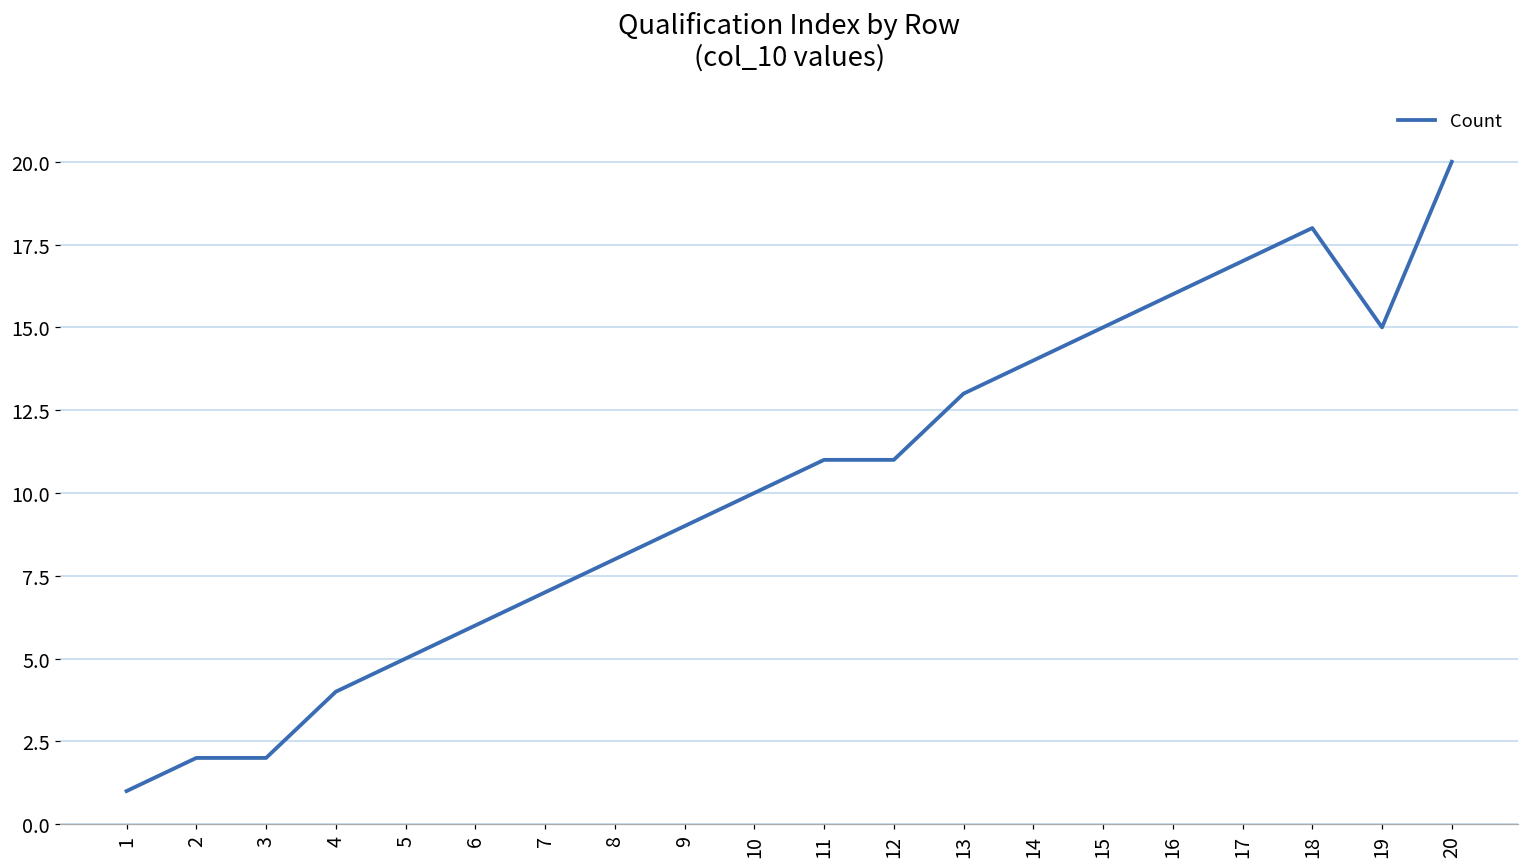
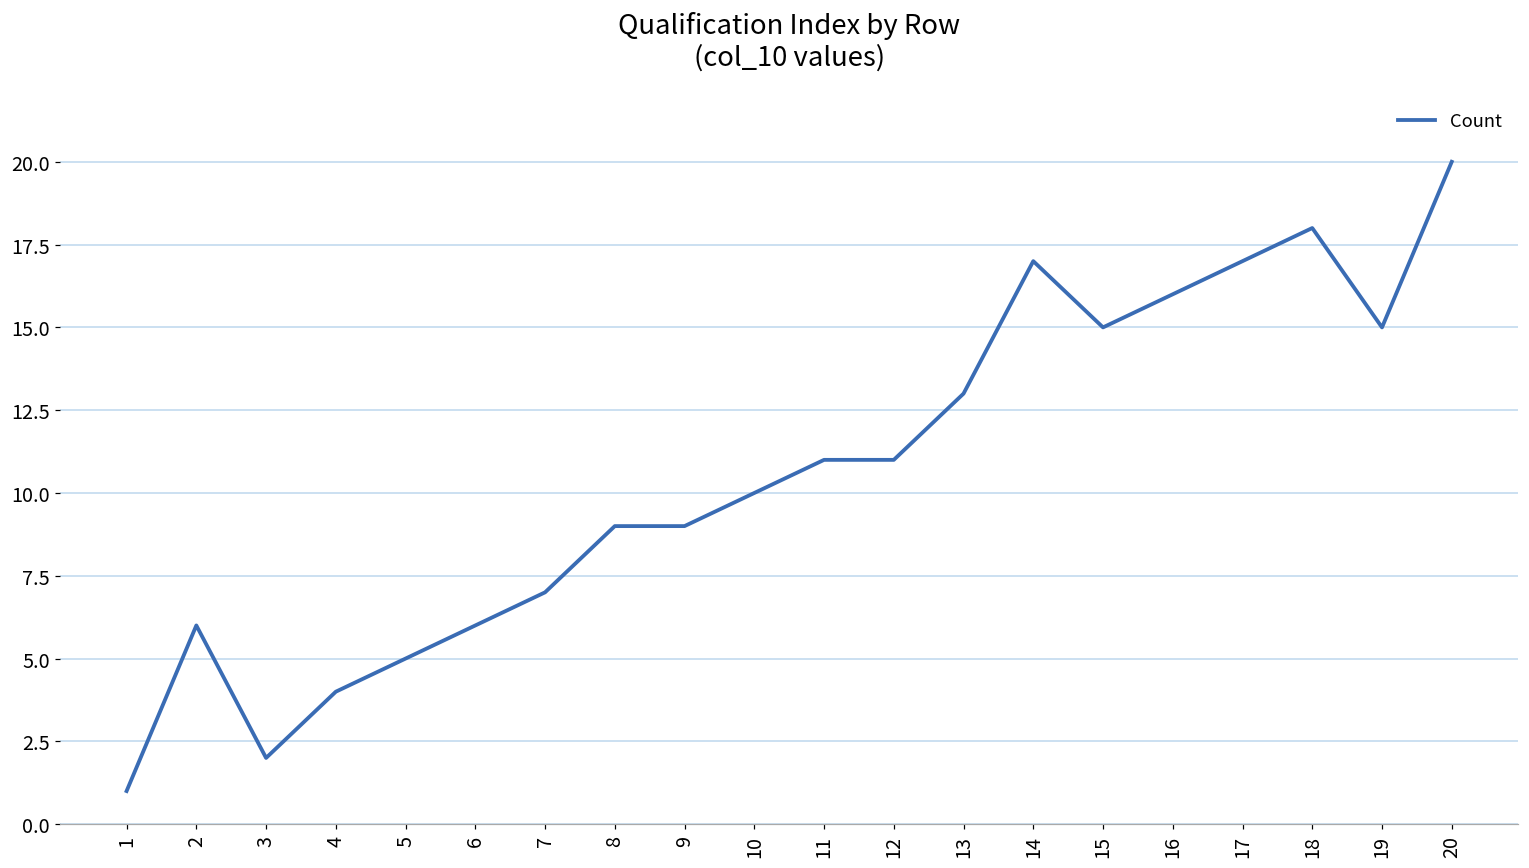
  {
    "1": 1,
-   "2": 2,
+   "2": 6,
    "3": 2,
    "4": 4,
    "5": 5,
    "6": 6,
    "7": 7,
-   "8": 8,
+   "8": 9,
    "9": 9,
    "10": 10,
    "11": 11,
    "12": 11,
    "13": 13,
-   "14": 14,
+   "14": 17,
    "15": 15,
    "16": 16,
    "17": 17,
    "18": 18,
    "19": 15,
    "20": 20
  }
